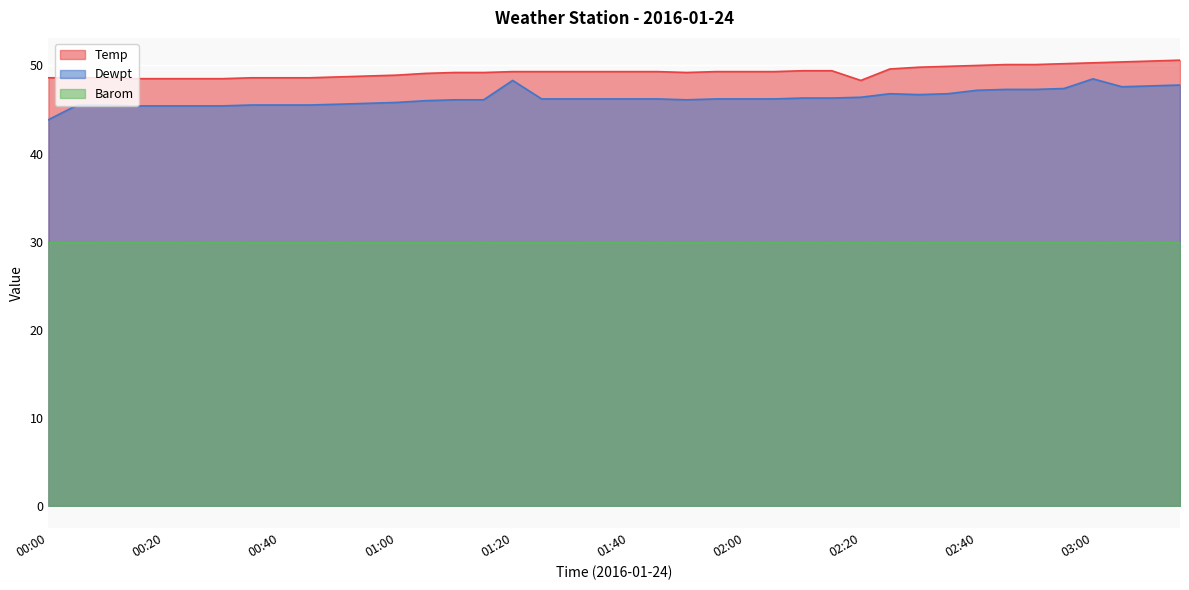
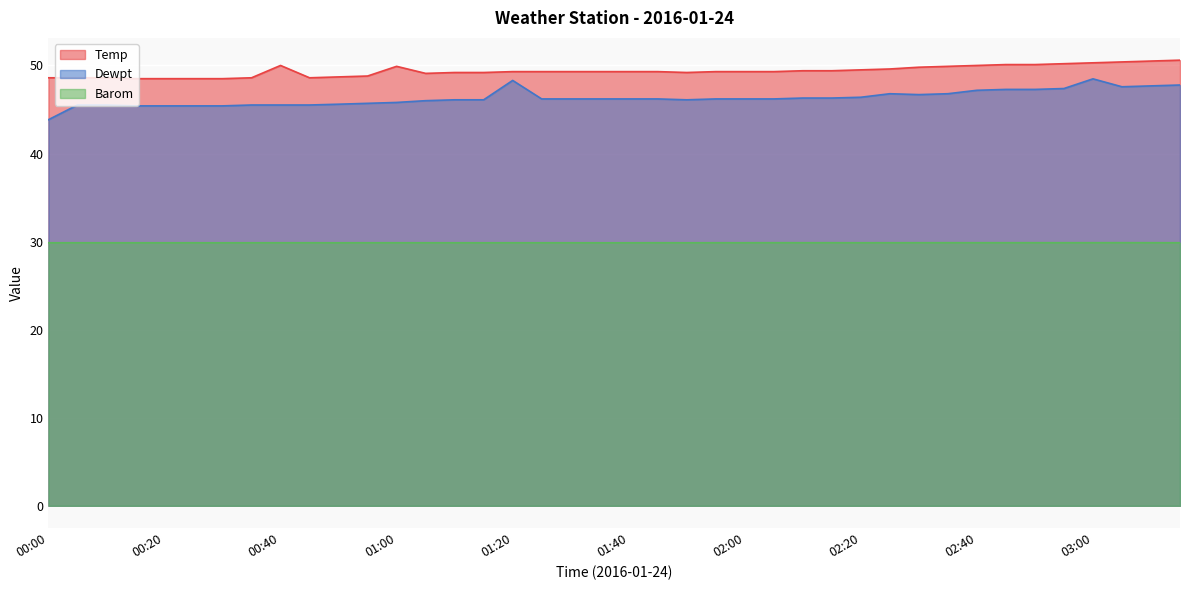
  {
    "Temp": {
      "00:00": 49,
      "00:20": 49,
-     "00:40": 49,
-     "01:00": 49,
+     "00:40": 50,
+     "01:00": 50,
      "01:20": 49,
      "01:40": 49,
      "02:00": 49,
-     "02:20": 48,
+     "02:20": 50,
      "02:40": 50,
      "03:00": 50
    },
    "Dewpt": {
      "00:00": 44,
      "00:20": 45,
      "00:40": 46,
      "01:00": 46,
      "01:20": 48,
      "01:40": 46,
      "02:00": 46,
      "02:20": 46,
      "02:40": 47,
      "03:00": 48
    },
    "Barom": {
      "00:00": 30,
      "00:20": 30,
      "00:40": 30,
      "01:00": 30,
      "01:20": 30,
      "01:40": 30,
      "02:00": 30,
      "02:20": 30,
      "02:40": 30,
      "03:00": 30
    }
  }
